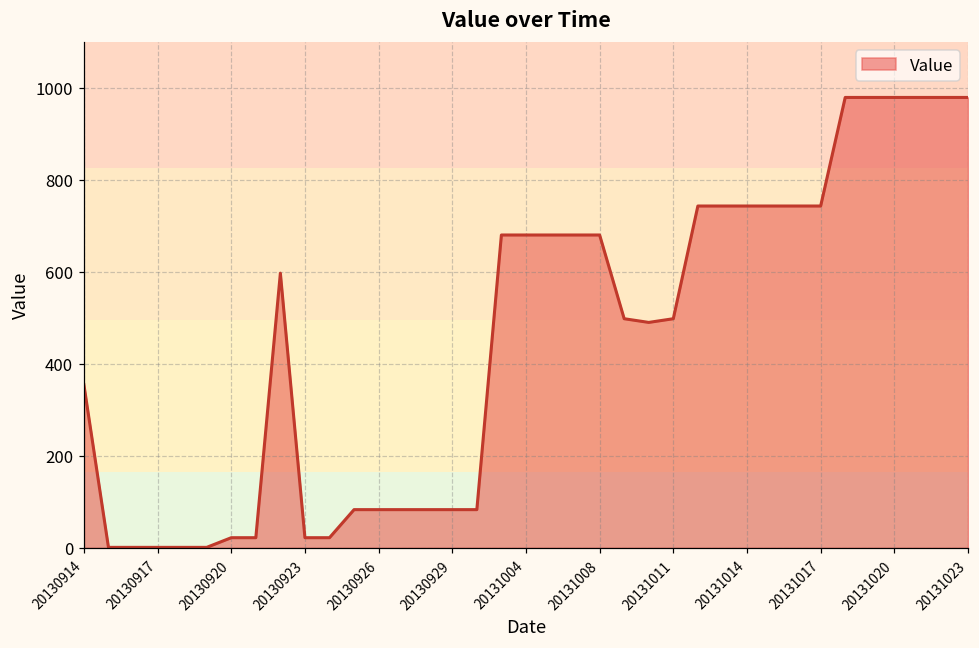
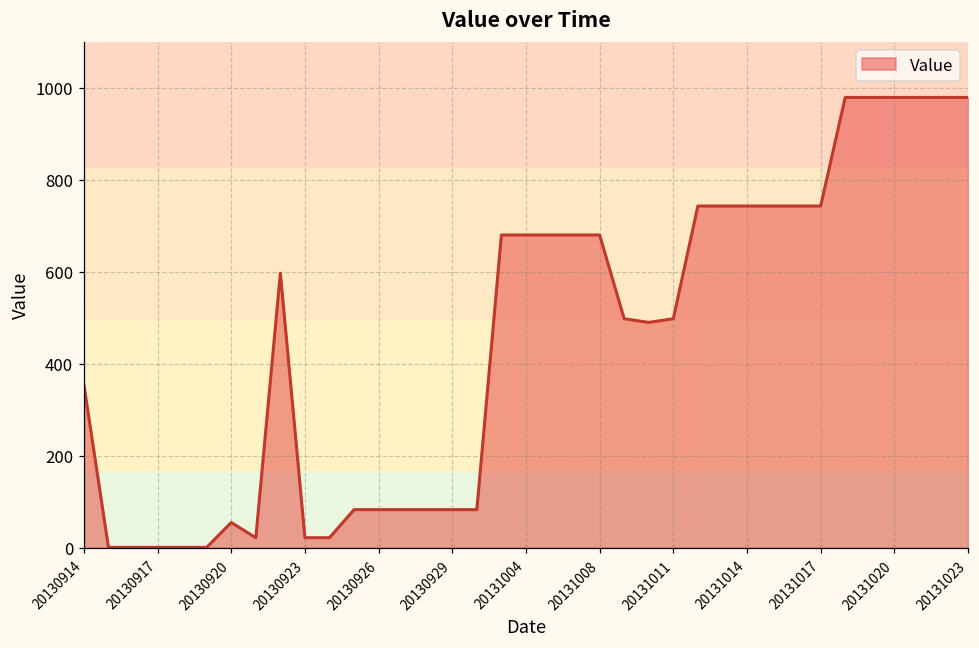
  {
    "20130914": 350,
    "20130917": 0,
-   "20130920": 20,
+   "20130920": 60,
    "20130923": 20,
    "20130926": 80,
    "20130929": 80,
    "20131004": 680,
    "20131008": 680,
    "20131011": 500,
    "20131014": 740,
    "20131017": 740,
    "20131020": 980,
    "20131023": 980
  }
